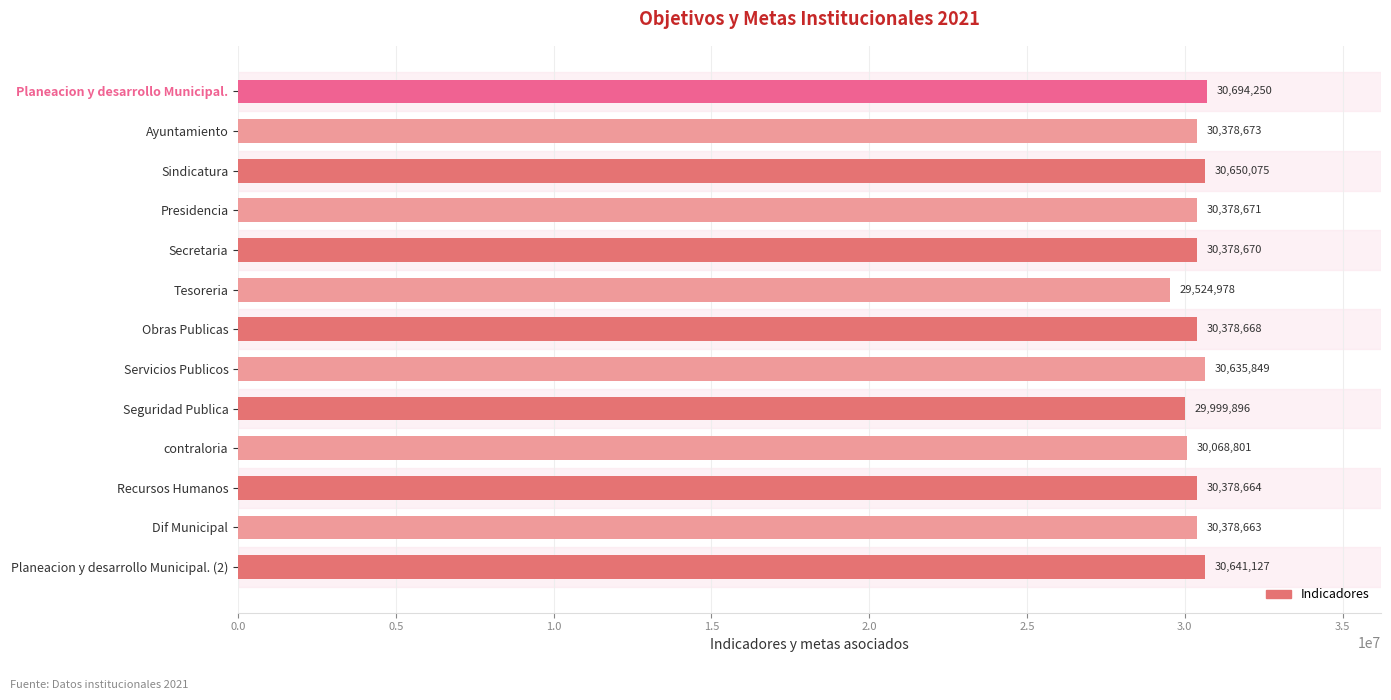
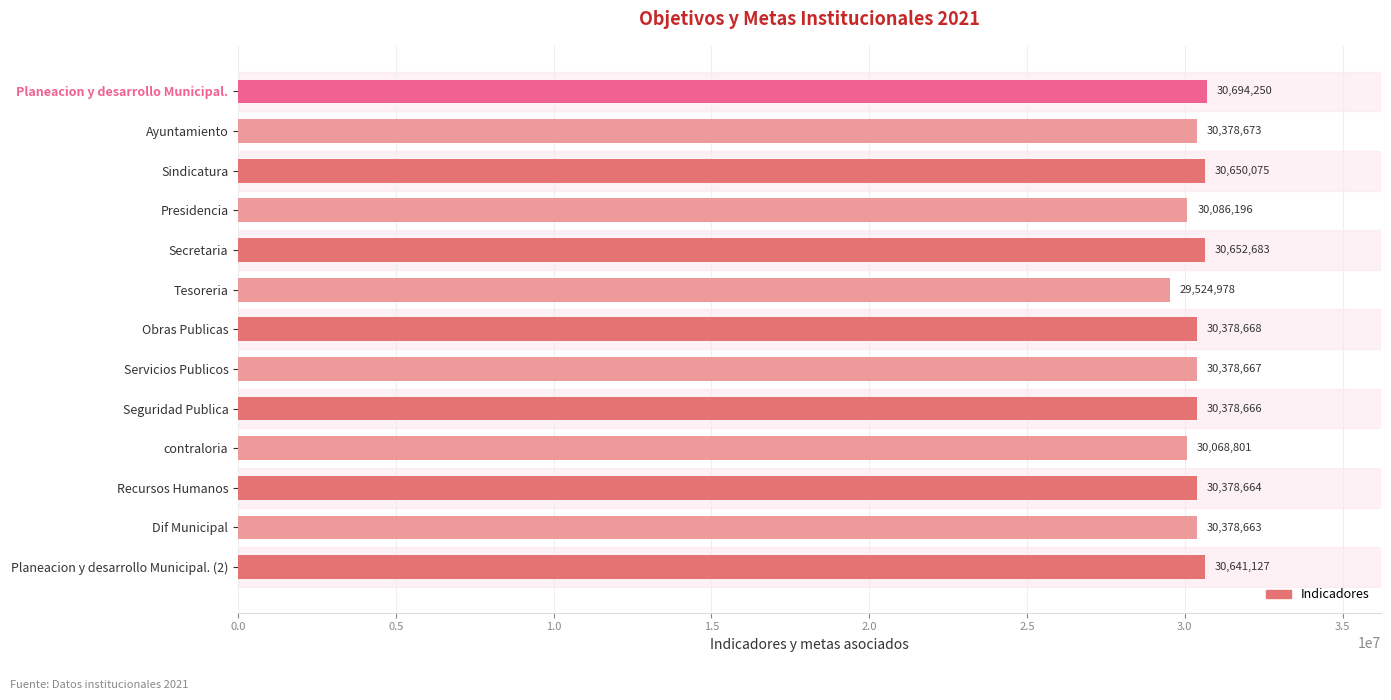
  {
    "Planeacion y desarrollo Municipal.": "30,694,250",
    "Ayuntamiento": "30,378,673",
    "Sindicatura": "30,650,075",
-   "Presidencia": "30,378,671",
-   "Secretaria": "30,378,670",
+   "Presidencia": "30,086,196",
+   "Secretaria": "30,652,683",
    "Tesoreria": "29,524,978",
    "Obras Publicas": "30,378,668",
-   "Servicios Publicos": "30,635,849",
-   "Seguridad Publica": "29,999,896",
+   "Servicios Publicos": "30,378,667",
+   "Seguridad Publica": "30,378,666",
    "contraloria": "30,068,801",
    "Recursos Humanos": "30,378,664",
    "Dif Municipal": "30,378,663",
    "Planeacion y desarrollo Municipal. (2)": "30,641,127"
  }
